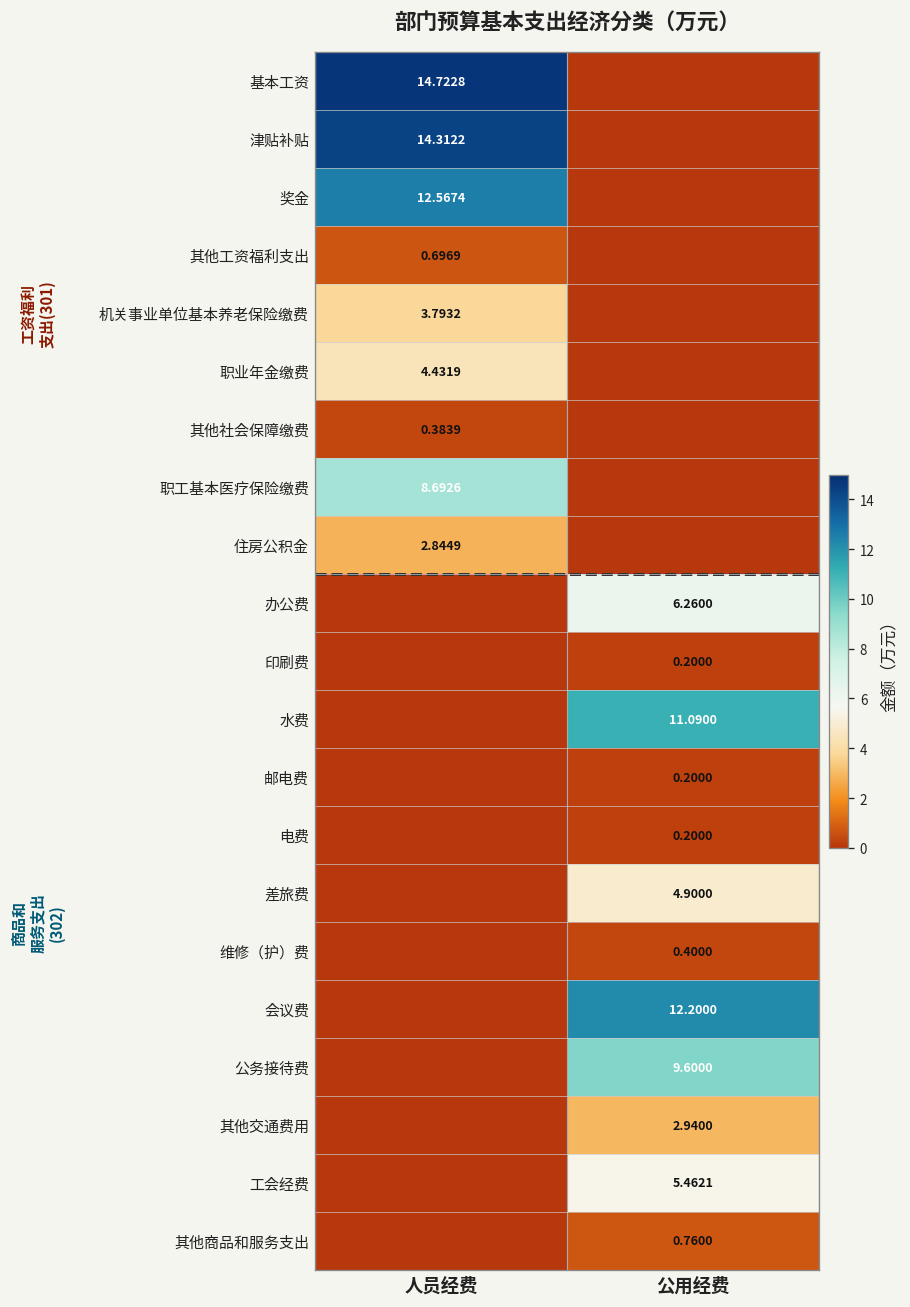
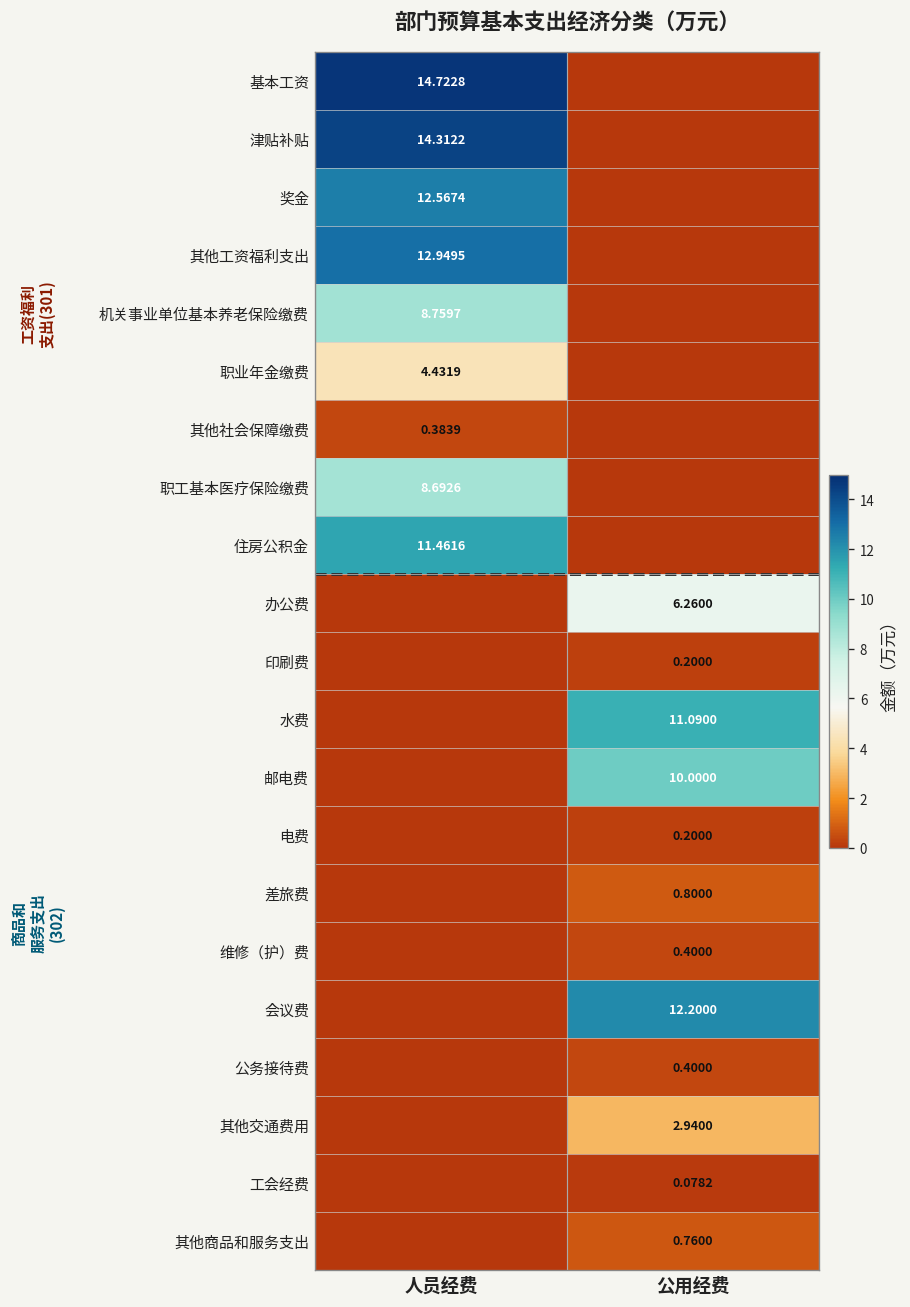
  {
    "基本工资": {
      "人员经费": 14.7228
    },
    "津贴补贴": {
      "人员经费": 14.3122
    },
    "奖金": {
      "人员经费": 12.5674
    },
    "其他工资福利支出": {
-     "人员经费": 0.6969
+     "人员经费": 12.9495
    },
    "机关事业单位基本养老保险缴费": {
-     "人员经费": 3.7932
+     "人员经费": 8.7597
    },
    "职业年金缴费": {
      "人员经费": 4.4319
    },
    "其他社会保障缴费": {
      "人员经费": 0.3839
    },
    "职工基本医疗保险缴费": {
      "人员经费": 8.6926
    },
    "住房公积金": {
-     "人员经费": 2.8449
+     "人员经费": 11.4616
    },
    "办公费": {
      "公用经费": 6.2600
    },
    "印刷费": {
      "公用经费": 0.2000
    },
    "水费": {
      "公用经费": 11.0900
    },
    "邮电费": {
-     "公用经费": 0.2000
+     "公用经费": 10.0000
    },
    "电费": {
      "公用经费": 0.2000
    },
    "差旅费": {
-     "公用经费": 4.9000
+     "公用经费": 0.8000
    },
    "维修（护）费": {
      "公用经费": 0.4000
    },
    "会议费": {
      "公用经费": 12.2000
    },
    "公务接待费": {
-     "公用经费": 9.6000
+     "公用经费": 0.4000
    },
    "其他交通费用": {
      "公用经费": 2.9400
    },
    "工会经费": {
-     "公用经费": 5.4621
+     "公用经费": 0.0782
    },
    "其他商品和服务支出": {
      "公用经费": 0.7600
    }
  }
